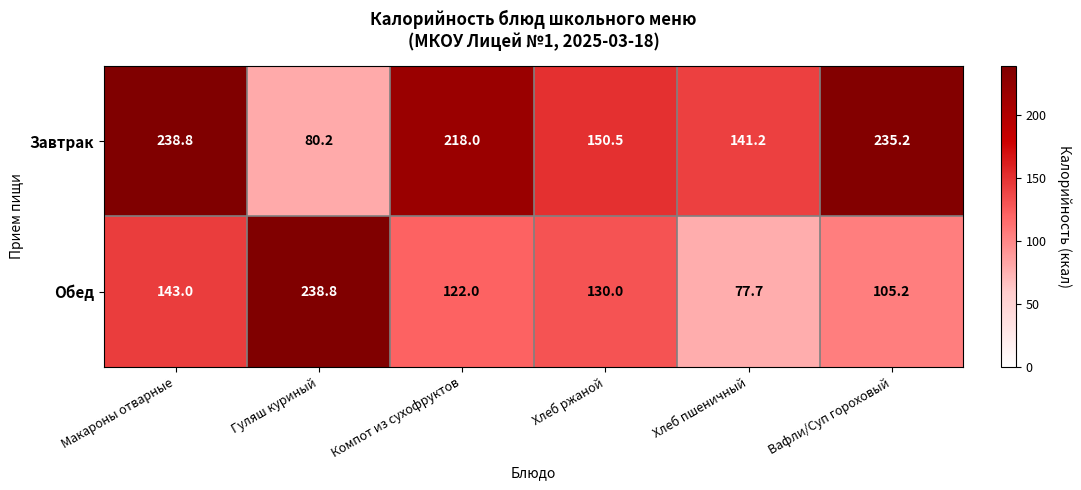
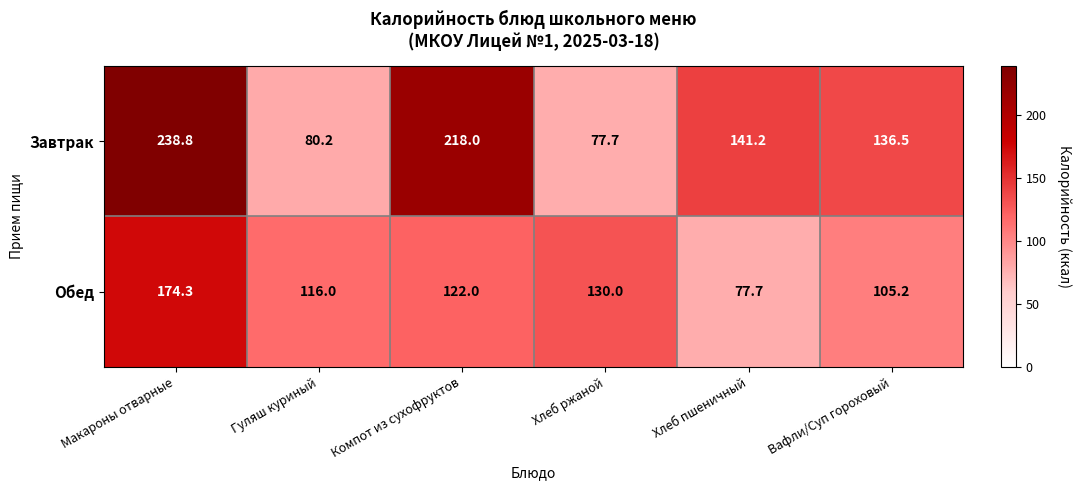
  {
    "Завтрак": {
      "Макароны отварные": 238.8,
      "Гуляш куриный": 80.2,
      "Компот из сухофруктов": 218.0,
-     "Хлеб ржаной": 150.5,
+     "Хлеб ржаной": 77.7,
      "Хлеб пшеничный": 141.2,
-     "Вафли/Суп гороховый": 235.2
+     "Вафли/Суп гороховый": 136.5
    },
    "Обед": {
-     "Макароны отварные": 143.0,
-     "Гуляш куриный": 238.8,
+     "Макароны отварные": 174.3,
+     "Гуляш куриный": 116.0,
      "Компот из сухофруктов": 122.0,
      "Хлеб ржаной": 130.0,
      "Хлеб пшеничный": 77.7,
      "Вафли/Суп гороховый": 105.2
    }
  }
